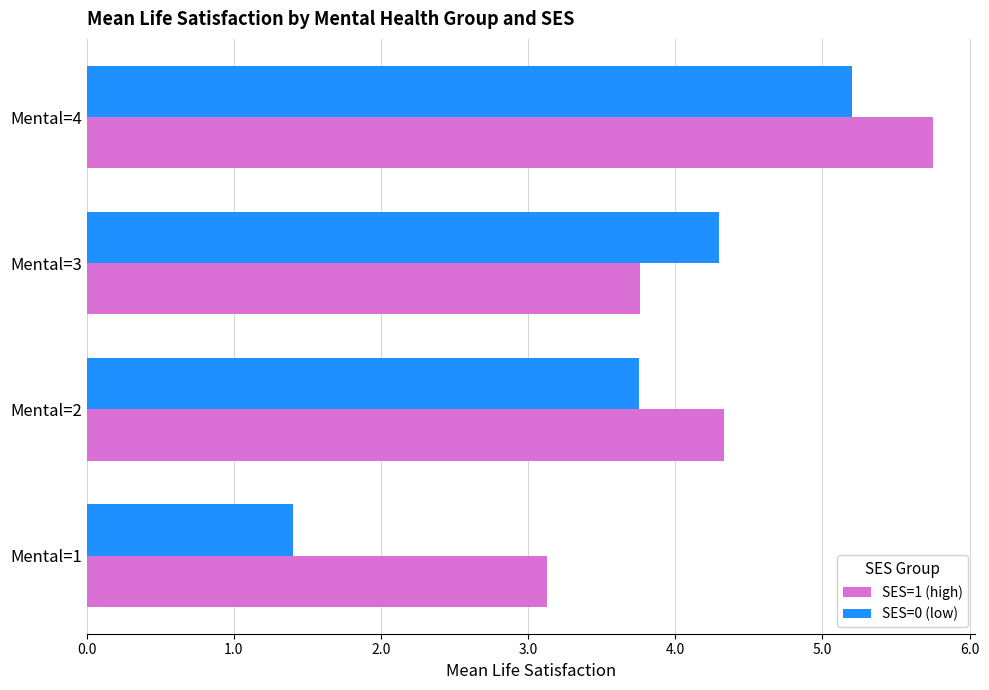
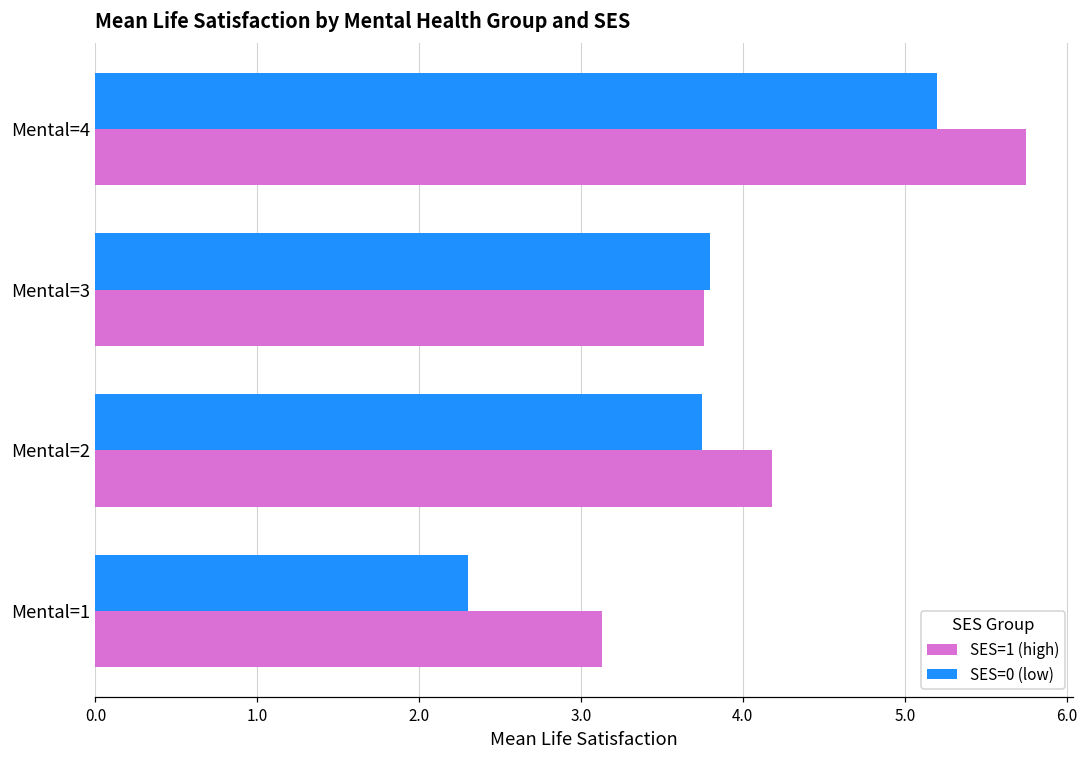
  {
    "SES=1 (high)": {
      "Mental=4": 5.75,
      "Mental=3": 3.76,
-     "Mental=2": 4.33,
+     "Mental=2": 4.18,
      "Mental=1": 3.13
    },
    "SES=0 (low)": {
      "Mental=4": 5.2,
-     "Mental=3": 4.3,
+     "Mental=3": 3.8,
      "Mental=2": 3.75,
-     "Mental=1": 1.4
+     "Mental=1": 2.3
    }
  }
